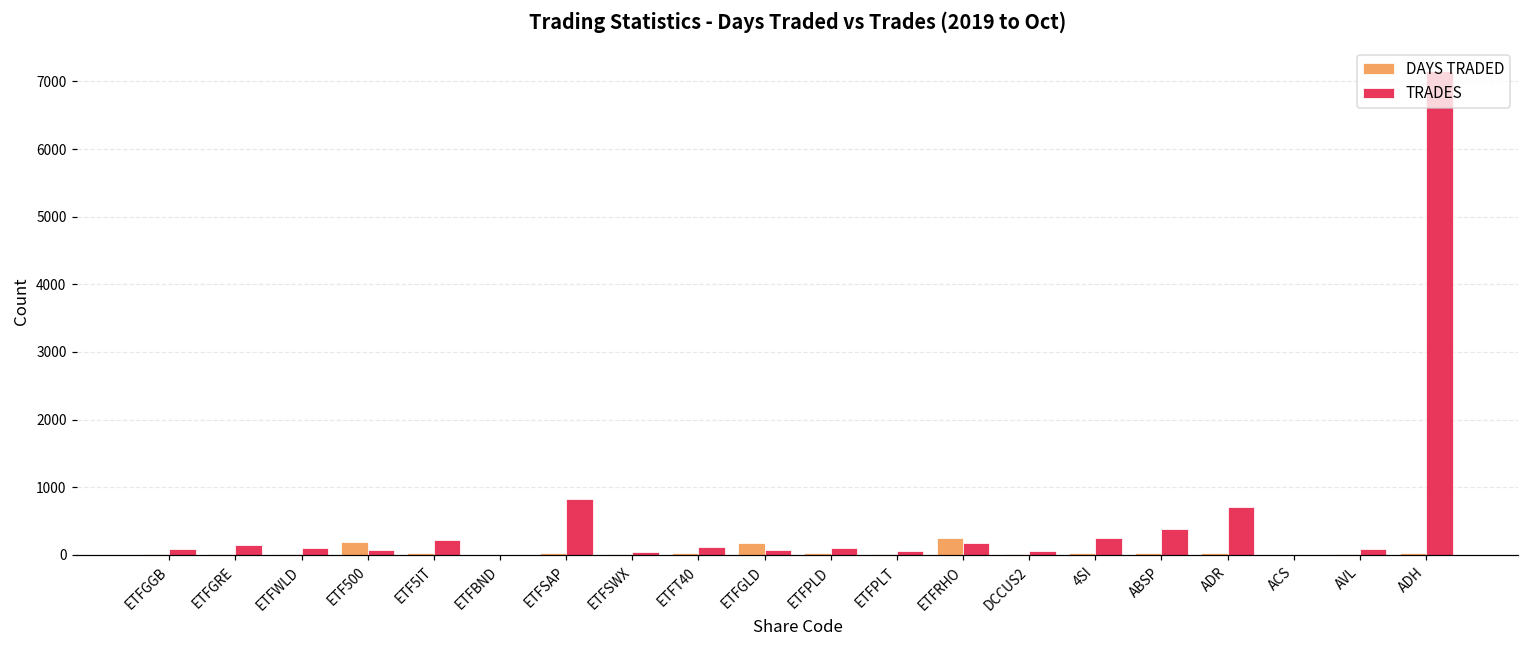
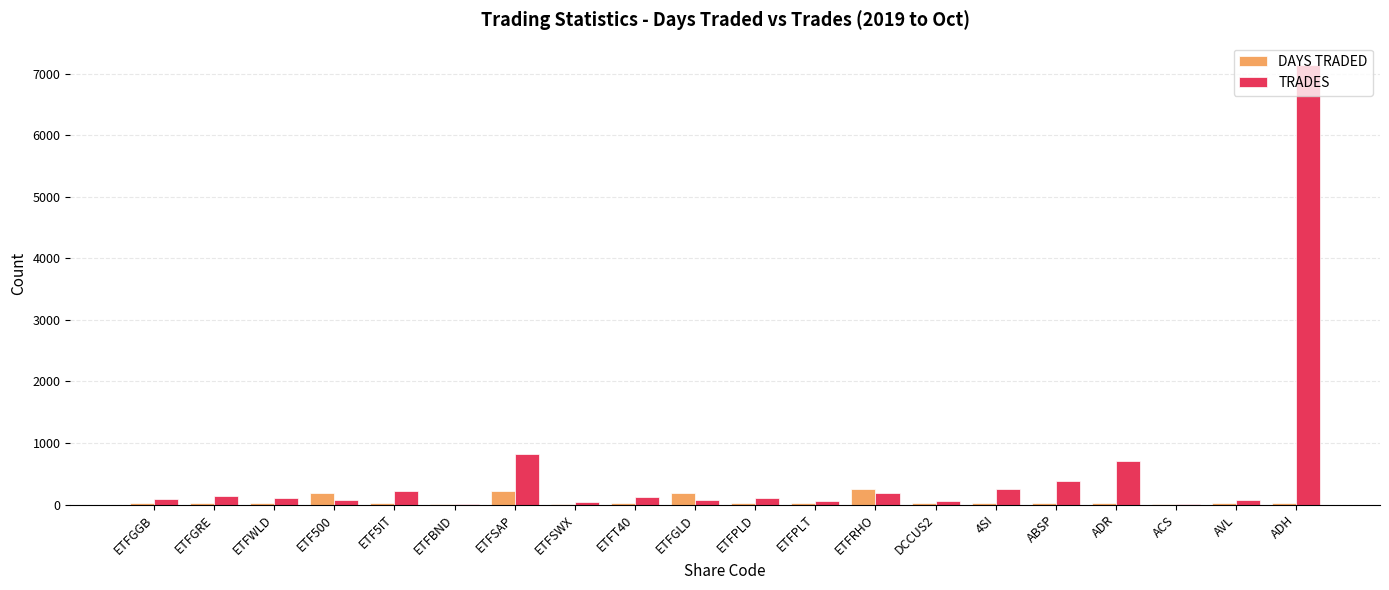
  {
    "DAYS TRADED": {
      "ETF500": 200,
-     "ETFSAP": 0,
+     "ETFSAP": 200,
      "ETFGLD": 200,
      "ETFRHO": 300
    },
    "TRADES": {
      "ETFGGB": 100,
      "ETFGRE": 100,
      "ETFWLD": 100,
      "ETF500": 100,
      "ETF5IT": 200,
      "ETFSAP": 800,
      "ETFSWX": 0,
      "ETFT40": 100,
      "ETFGLD": 100,
      "ETFPLD": 100,
      "ETFPLT": 100,
      "ETFRHO": 200,
      "DCCUS2": 100,
      "4SI": 300,
      "ABSP": 400,
      "ADR": 700,
      "AVL": 100
    }
  }
